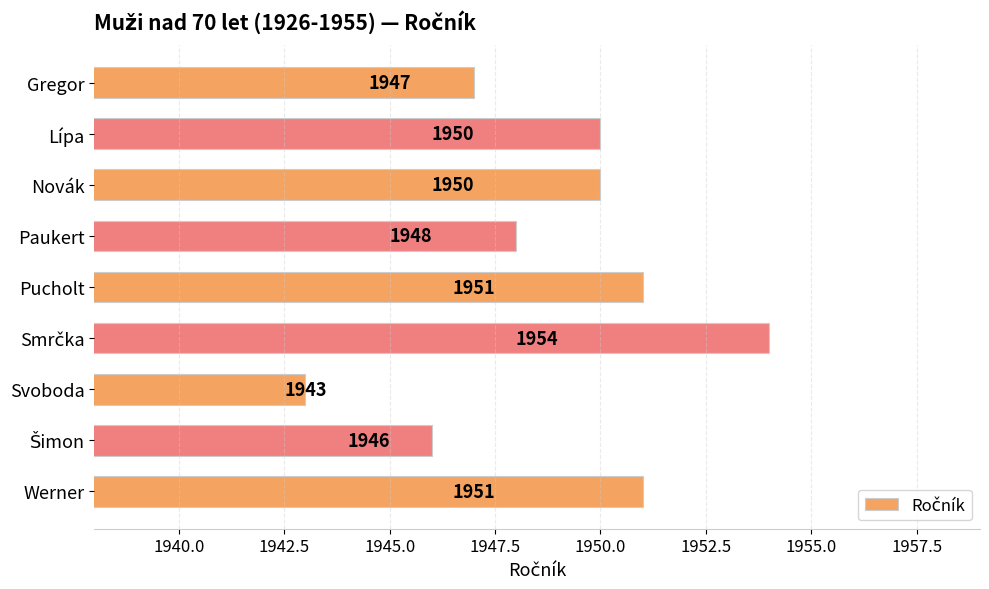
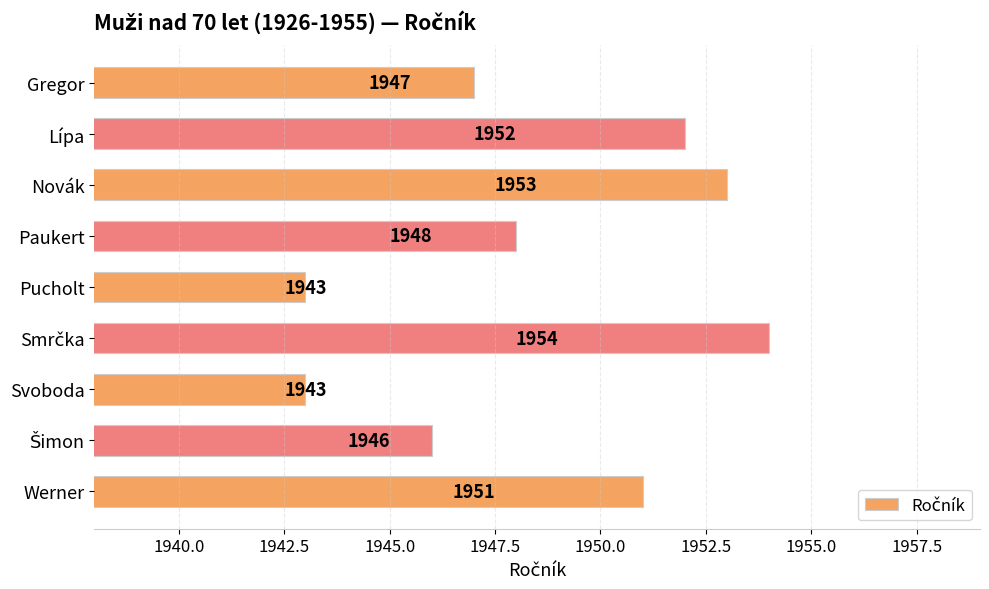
  {
    "Gregor": 1947,
-   "Lípa": 1950,
-   "Novák": 1950,
+   "Lípa": 1952,
+   "Novák": 1953,
    "Paukert": 1948,
-   "Pucholt": 1951,
+   "Pucholt": 1943,
    "Smrčka": 1954,
    "Svoboda": 1943,
    "Šimon": 1946,
    "Werner": 1951
  }
